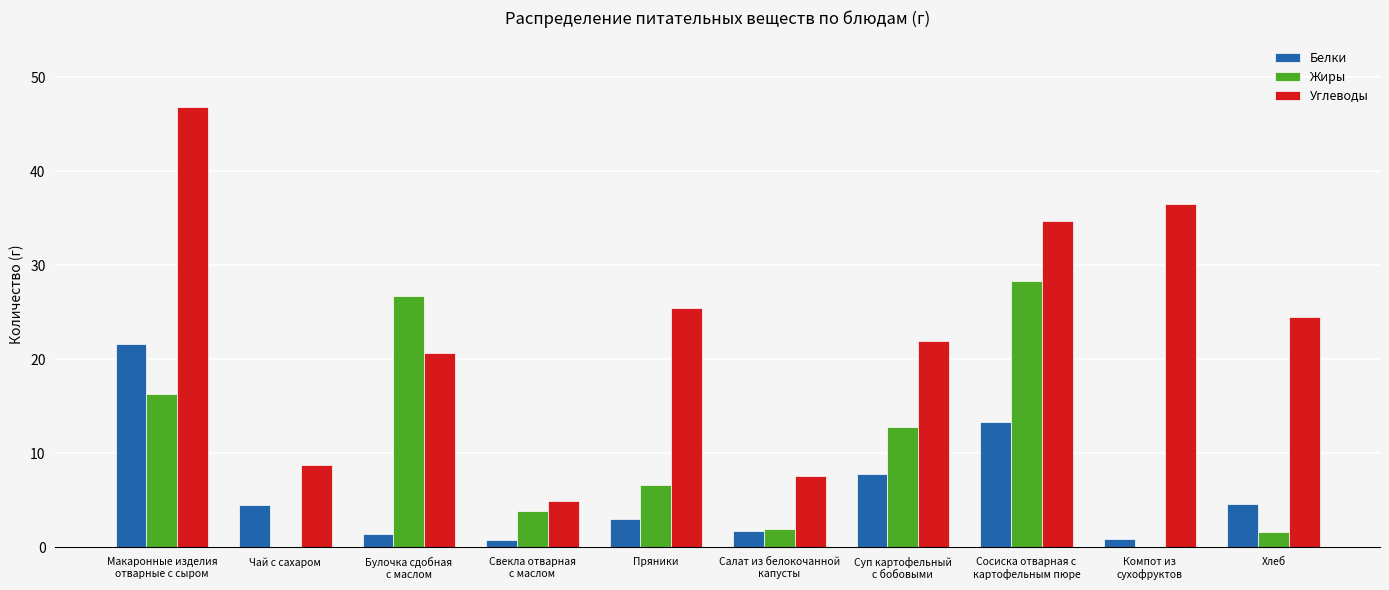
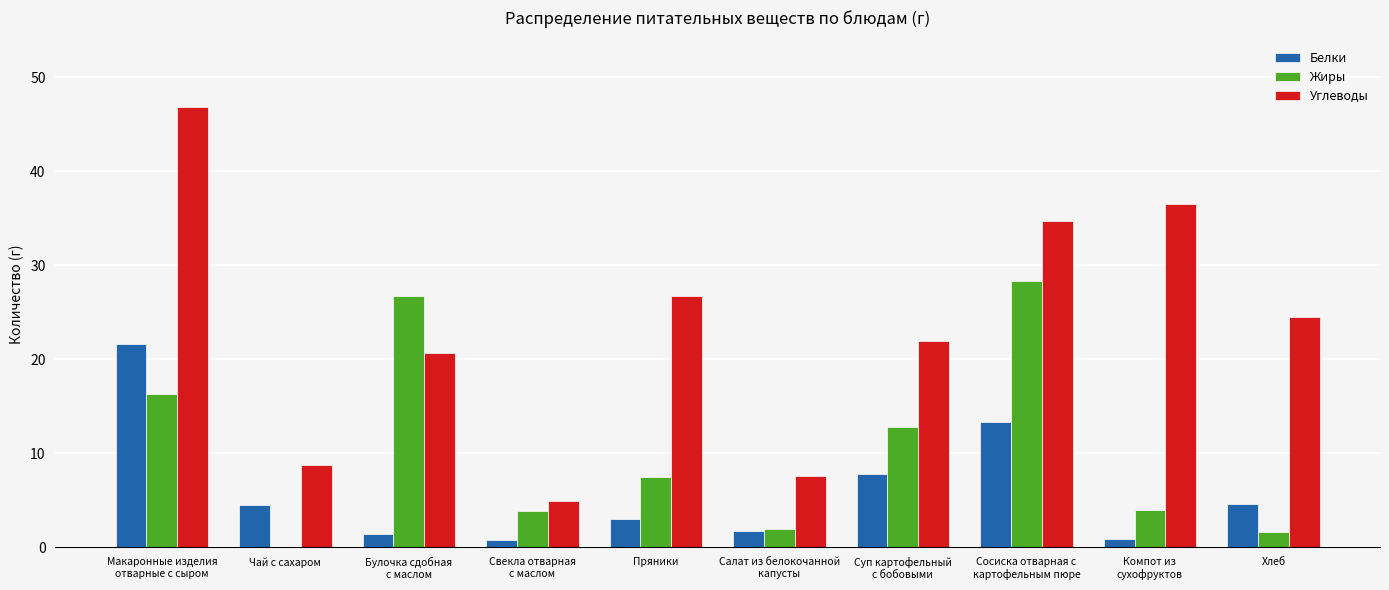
  {
    "Белки": {
      "Макаронные изделия отварные с сыром": 22,
      "Чай с сахаром": 5,
      "Булочка сдобная с маслом": 1,
      "Свекла отварная с маслом": 1,
      "Пряники": 3,
      "Салат из белокочанной капусты": 2,
      "Суп картофельный с бобовыми": 8,
      "Сосиска отварная с картофельным пюре": 13,
      "Компот из сухофруктов": 1,
      "Хлеб": 5
    },
    "Жиры": {
      "Макаронные изделия отварные с сыром": 16,
      "Булочка сдобная с маслом": 27,
      "Свекла отварная с маслом": 4,
-     "Пряники": 7,
+     "Пряники": 8,
      "Салат из белокочанной капусты": 2,
      "Суп картофельный с бобовыми": 13,
      "Сосиска отварная с картофельным пюре": 28,
-     "Компот из сухофруктов": 0,
+     "Компот из сухофруктов": 4,
      "Хлеб": 2
    },
    "Углеводы": {
      "Макаронные изделия отварные с сыром": 47,
      "Чай с сахаром": 9,
      "Булочка сдобная с маслом": 21,
      "Свекла отварная с маслом": 5,
-     "Пряники": 26,
+     "Пряники": 27,
      "Салат из белокочанной капусты": 8,
      "Суп картофельный с бобовыми": 22,
      "Сосиска отварная с картофельным пюре": 35,
      "Компот из сухофруктов": 37,
      "Хлеб": 25
    }
  }
